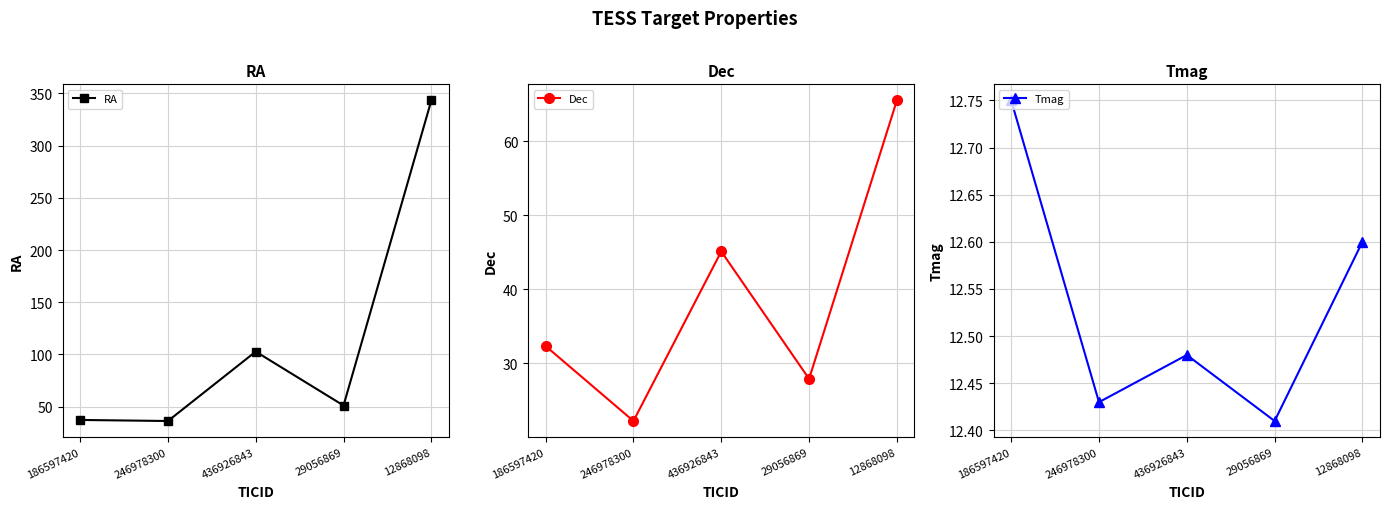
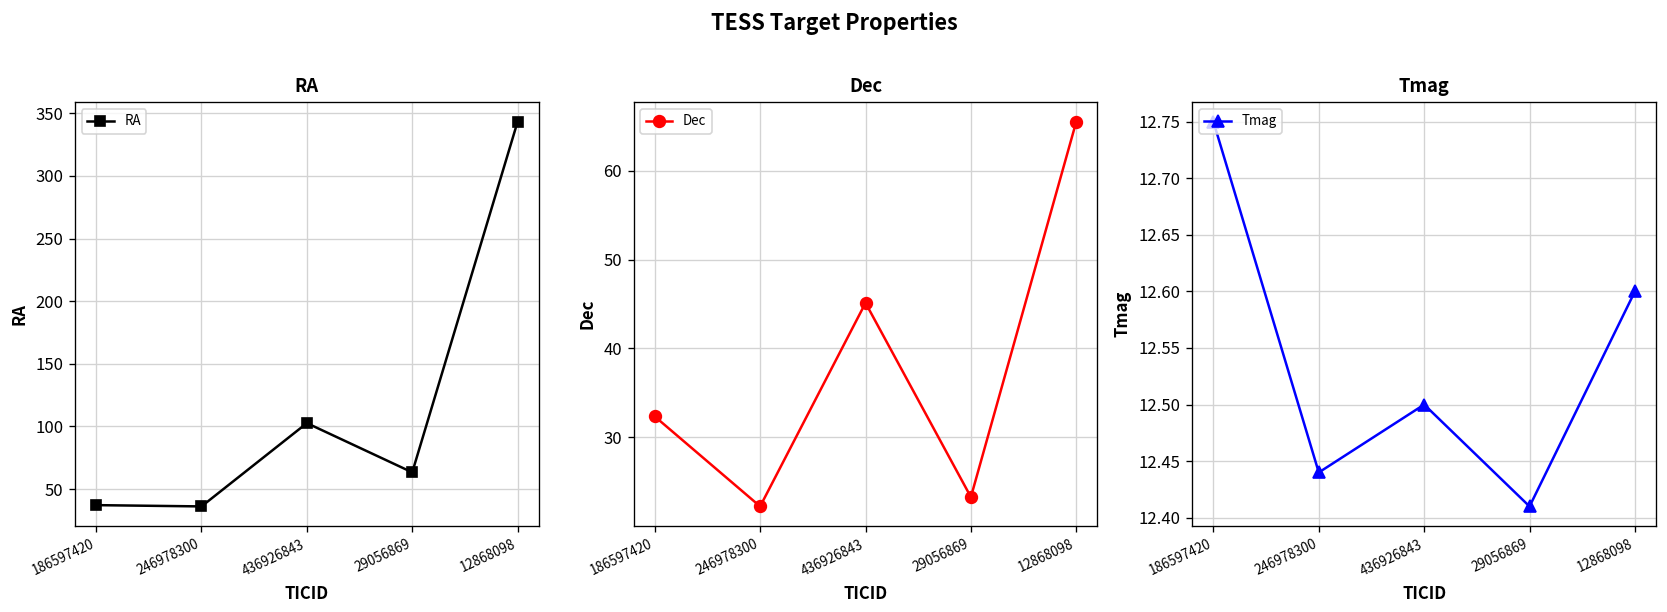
  {
    "RA": {
      "186597420": 37,
      "246978300": 36,
      "436926843": 103,
-     "29056869": 51,
+     "29056869": 63,
      "12868098": 343
    },
    "Dec": {
      "186597420": 32,
      "246978300": 22,
      "436926843": 45,
-     "29056869": 28,
+     "29056869": 23,
      "12868098": 66
    },
    "Tmag": {
-     "246978300": 12.43,
-     "436926843": 12.48,
+     "246978300": 12.44,
+     "436926843": 12.50,
      "29056869": 12.41,
      "12868098": 12.60
    }
  }
